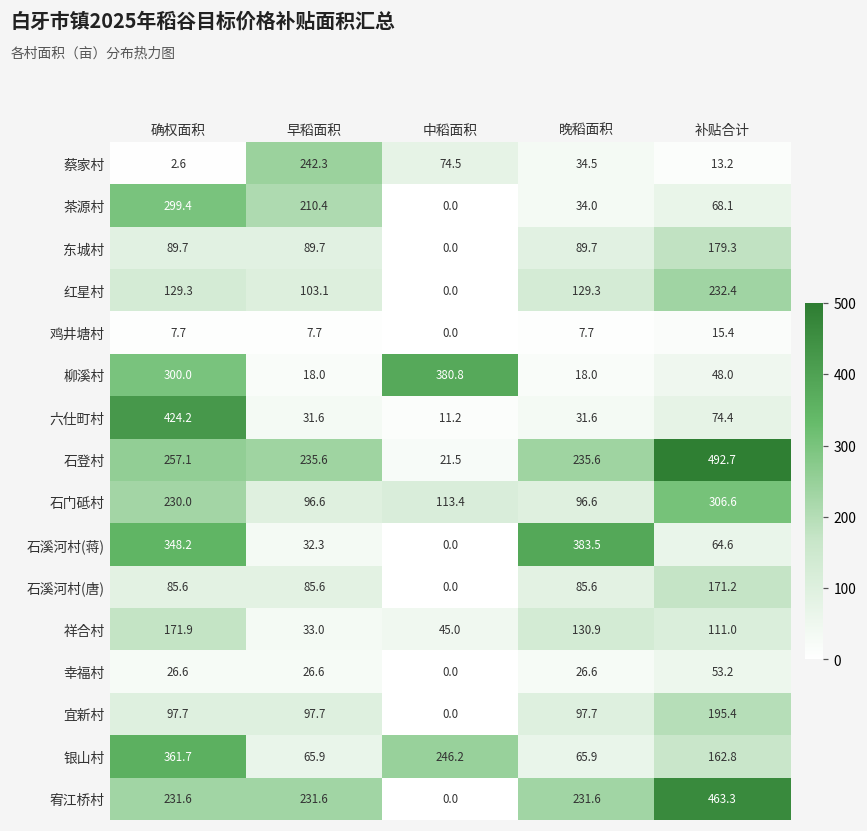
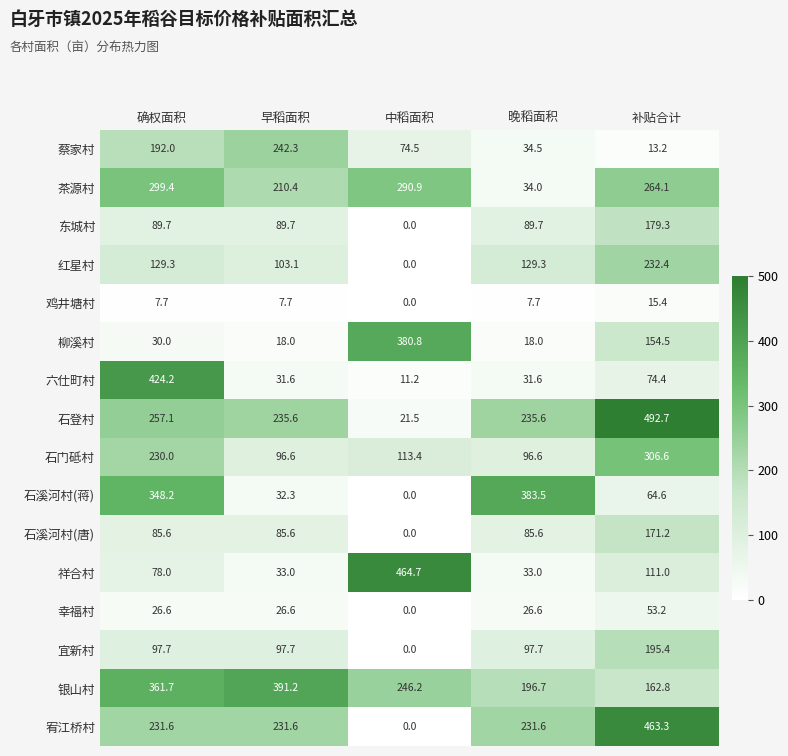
  {
    "蔡家村": {
-     "确权面积": 2.6,
+     "确权面积": 192.0,
      "早稻面积": 242.3,
      "中稻面积": 74.5,
      "晚稻面积": 34.5,
      "补贴合计": 13.2
    },
    "茶源村": {
      "确权面积": 299.4,
      "早稻面积": 210.4,
-     "中稻面积": 0.0,
+     "中稻面积": 290.9,
      "晚稻面积": 34.0,
-     "补贴合计": 68.1
+     "补贴合计": 264.1
    },
    "东城村": {
      "确权面积": 89.7,
      "早稻面积": 89.7,
      "中稻面积": 0.0,
      "晚稻面积": 89.7,
      "补贴合计": 179.3
    },
    "红星村": {
      "确权面积": 129.3,
      "早稻面积": 103.1,
      "中稻面积": 0.0,
      "晚稻面积": 129.3,
      "补贴合计": 232.4
    },
    "鸡井塘村": {
      "确权面积": 7.7,
      "早稻面积": 7.7,
      "中稻面积": 0.0,
      "晚稻面积": 7.7,
      "补贴合计": 15.4
    },
    "柳溪村": {
-     "确权面积": 300.0,
+     "确权面积": 30.0,
      "早稻面积": 18.0,
      "中稻面积": 380.8,
      "晚稻面积": 18.0,
-     "补贴合计": 48.0
+     "补贴合计": 154.5
    },
    "六仕町村": {
      "确权面积": 424.2,
      "早稻面积": 31.6,
      "中稻面积": 11.2,
      "晚稻面积": 31.6,
      "补贴合计": 74.4
    },
    "石登村": {
      "确权面积": 257.1,
      "早稻面积": 235.6,
      "中稻面积": 21.5,
      "晚稻面积": 235.6,
      "补贴合计": 492.7
    },
    "石门砥村": {
      "确权面积": 230.0,
      "早稻面积": 96.6,
      "中稻面积": 113.4,
      "晚稻面积": 96.6,
      "补贴合计": 306.6
    },
    "石溪河村(蒋)": {
      "确权面积": 348.2,
      "早稻面积": 32.3,
      "中稻面积": 0.0,
      "晚稻面积": 383.5,
      "补贴合计": 64.6
    },
    "石溪河村(唐)": {
      "确权面积": 85.6,
      "早稻面积": 85.6,
      "中稻面积": 0.0,
      "晚稻面积": 85.6,
      "补贴合计": 171.2
    },
    "祥合村": {
-     "确权面积": 171.9,
+     "确权面积": 78.0,
      "早稻面积": 33.0,
-     "中稻面积": 45.0,
-     "晚稻面积": 130.9,
+     "中稻面积": 464.7,
+     "晚稻面积": 33.0,
      "补贴合计": 111.0
    },
    "幸福村": {
      "确权面积": 26.6,
      "早稻面积": 26.6,
      "中稻面积": 0.0,
      "晚稻面积": 26.6,
      "补贴合计": 53.2
    },
    "宜新村": {
      "确权面积": 97.7,
      "早稻面积": 97.7,
      "中稻面积": 0.0,
      "晚稻面积": 97.7,
      "补贴合计": 195.4
    },
    "银山村": {
      "确权面积": 361.7,
-     "早稻面积": 65.9,
+     "早稻面积": 391.2,
      "中稻面积": 246.2,
-     "晚稻面积": 65.9,
+     "晚稻面积": 196.7,
      "补贴合计": 162.8
    },
    "宥江桥村": {
      "确权面积": 231.6,
      "早稻面积": 231.6,
      "中稻面积": 0.0,
      "晚稻面积": 231.6,
      "补贴合计": 463.3
    }
  }
